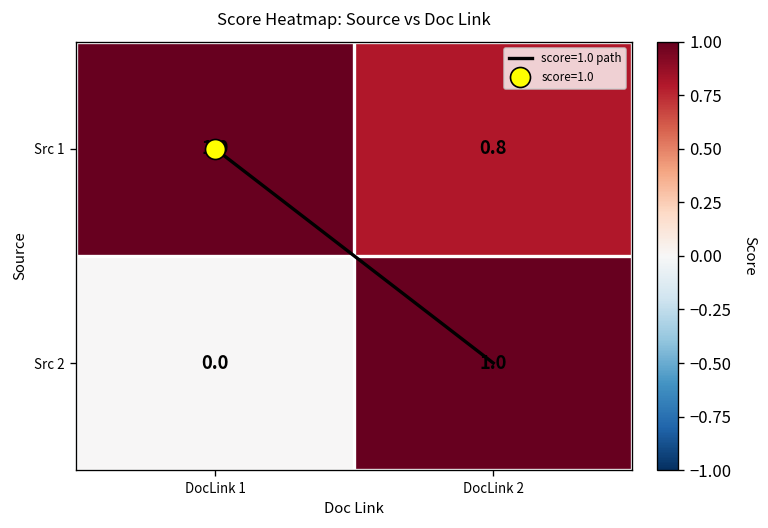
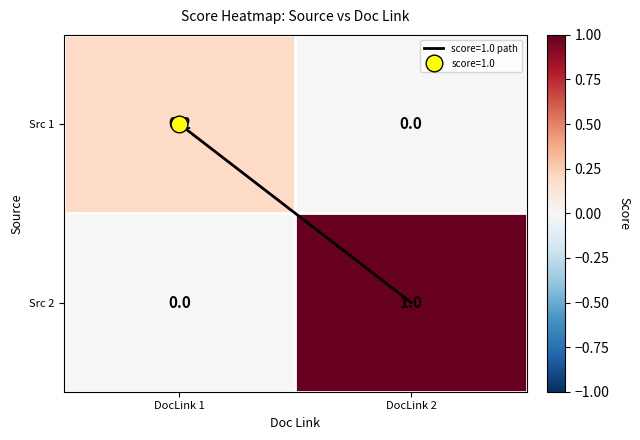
  {
    "Src 1": {
-     "DocLink 1": 1.0,
-     "DocLink 2": 0.8
+     "DocLink 1": 0.2,
+     "DocLink 2": 0.0
    },
    "Src 2": {
      "DocLink 1": 0.0
    }
  }
